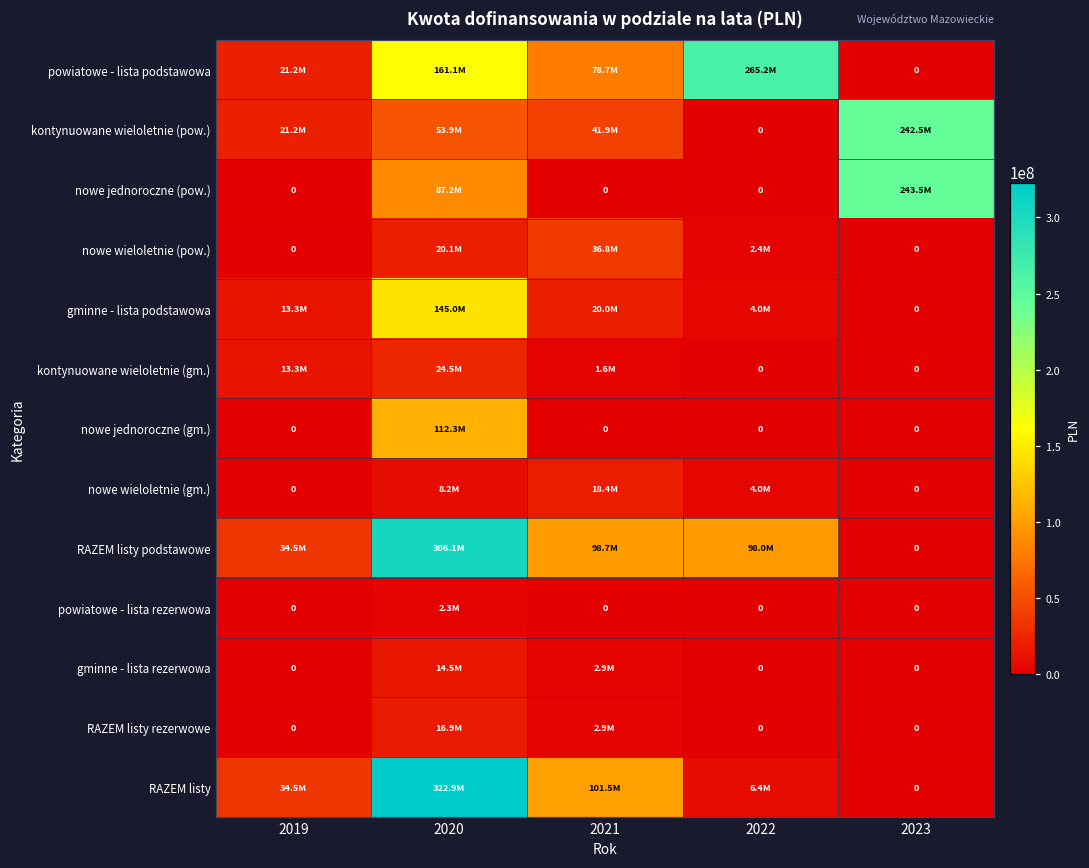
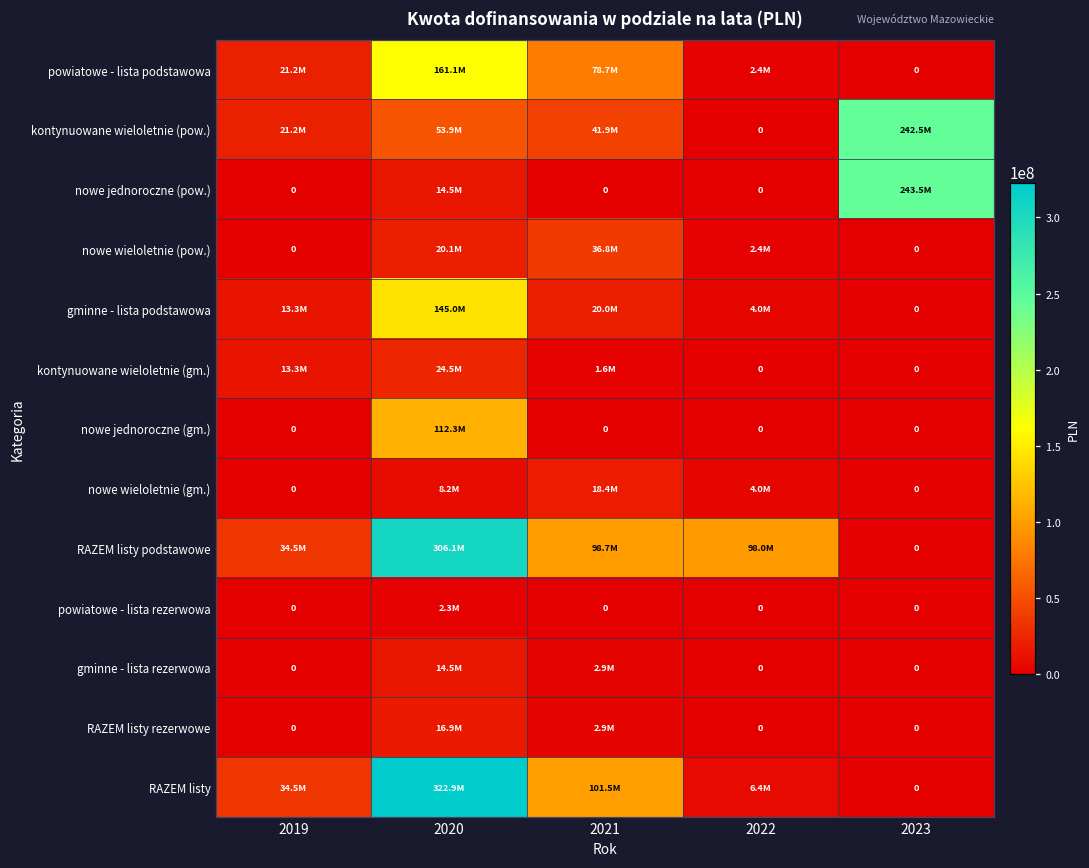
  {
    "powiatowe - lista podstawowa": {
      "2019": "21.2M",
      "2020": "161.1M",
      "2021": "78.7M",
-     "2022": "265.2M",
+     "2022": "2.4M",
      "2023": "0"
    },
    "kontynuowane wieloletnie (pow.)": {
      "2019": "21.2M",
      "2020": "53.9M",
      "2021": "41.9M",
      "2022": "0",
      "2023": "242.5M"
    },
    "nowe jednoroczne (pow.)": {
      "2019": "0",
-     "2020": "87.2M",
+     "2020": "14.5M",
      "2021": "0",
      "2022": "0",
      "2023": "243.5M"
    },
    "nowe wieloletnie (pow.)": {
      "2019": "0",
      "2020": "20.1M",
      "2021": "36.8M",
      "2022": "2.4M",
      "2023": "0"
    },
    "gminne - lista podstawowa": {
      "2019": "13.3M",
      "2020": "145.0M",
      "2021": "20.0M",
      "2022": "4.0M",
      "2023": "0"
    },
    "kontynuowane wieloletnie (gm.)": {
      "2019": "13.3M",
      "2020": "24.5M",
      "2021": "1.6M",
      "2022": "0",
      "2023": "0"
    },
    "nowe jednoroczne (gm.)": {
      "2019": "0",
      "2020": "112.3M",
      "2021": "0",
      "2022": "0",
      "2023": "0"
    },
    "nowe wieloletnie (gm.)": {
      "2019": "0",
      "2020": "8.2M",
      "2021": "18.4M",
      "2022": "4.0M",
      "2023": "0"
    },
    "RAZEM listy podstawowe": {
      "2019": "34.5M",
      "2020": "306.1M",
      "2021": "98.7M",
      "2022": "98.0M",
      "2023": "0"
    },
    "powiatowe - lista rezerwowa": {
      "2019": "0",
      "2020": "2.3M",
      "2021": "0",
      "2022": "0",
      "2023": "0"
    },
    "gminne - lista rezerwowa": {
      "2019": "0",
      "2020": "14.5M",
      "2021": "2.9M",
      "2022": "0",
      "2023": "0"
    },
    "RAZEM listy rezerwowe": {
      "2019": "0",
      "2020": "16.9M",
      "2021": "2.9M",
      "2022": "0",
      "2023": "0"
    },
    "RAZEM listy": {
      "2019": "34.5M",
      "2020": "322.9M",
      "2021": "101.5M",
      "2022": "6.4M",
      "2023": "0"
    }
  }
